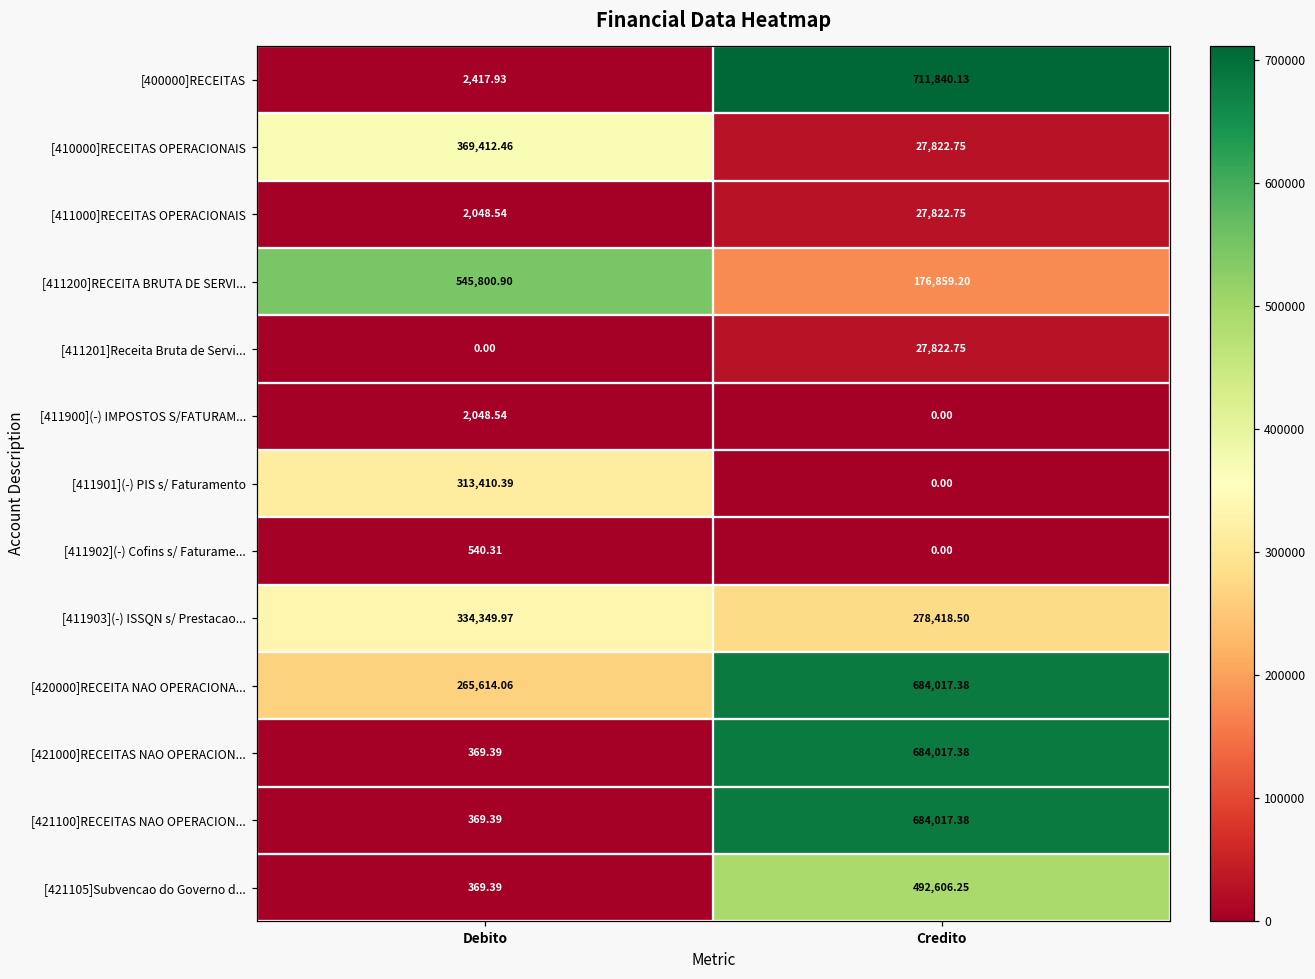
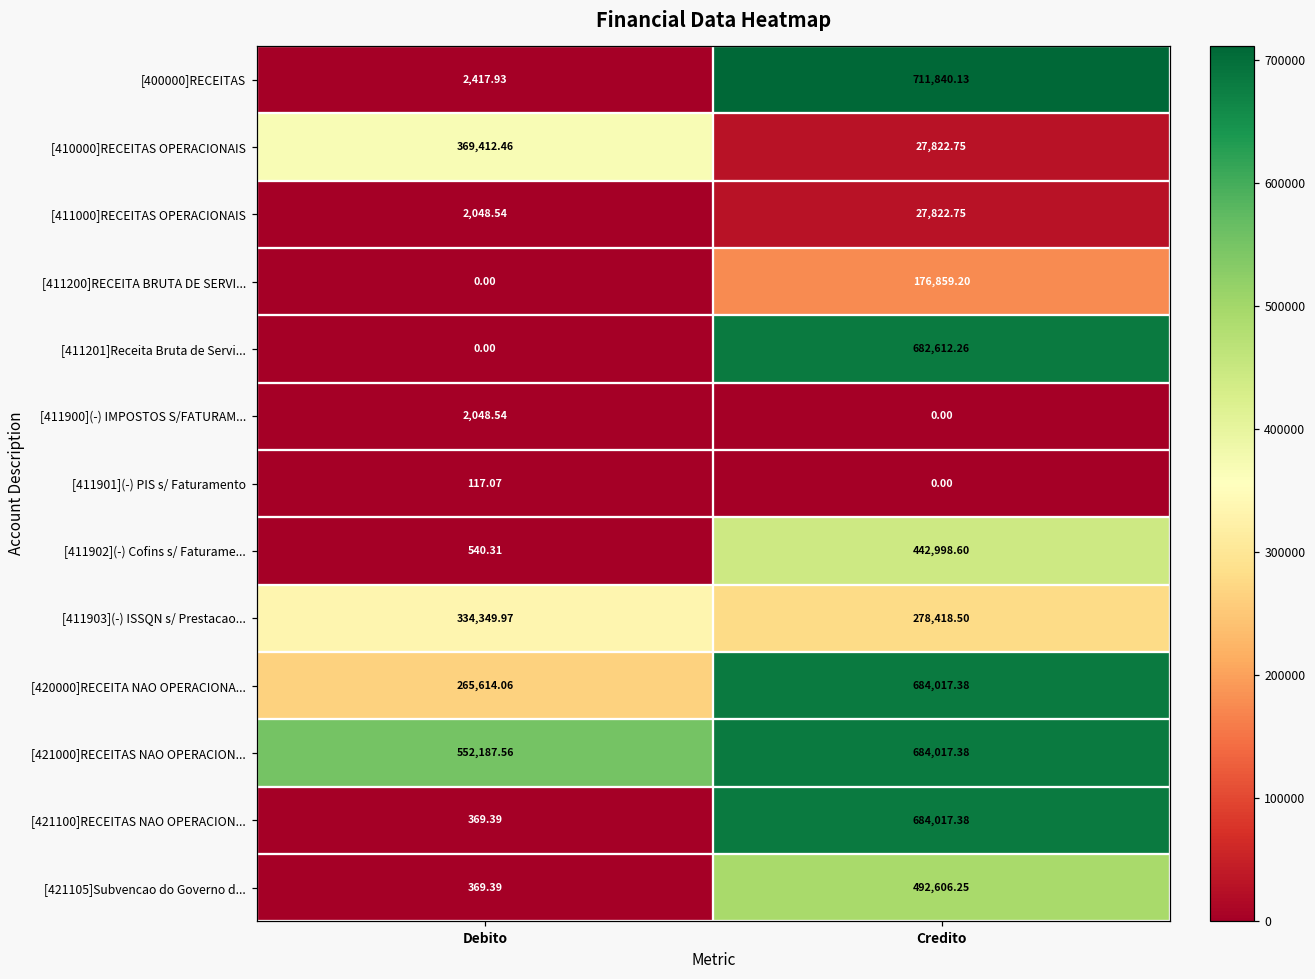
  {
    "[400000]RECEITAS": {
      "Debito": "2,417.93",
      "Credito": "711,840.13"
    },
    "[410000]RECEITAS OPERACIONAIS": {
      "Debito": "369,412.46",
      "Credito": "27,822.75"
    },
    "[411000]RECEITAS OPERACIONAIS": {
      "Debito": "2,048.54",
      "Credito": "27,822.75"
    },
    "[411200]RECEITA BRUTA DE SERVI...": {
-     "Debito": "545,800.90",
+     "Debito": "0.00",
      "Credito": "176,859.20"
    },
    "[411201]Receita Bruta de Servi...": {
      "Debito": "0.00",
-     "Credito": "27,822.75"
+     "Credito": "682,612.26"
    },
    "[411900](-) IMPOSTOS S/FATURAM...": {
      "Debito": "2,048.54",
      "Credito": "0.00"
    },
    "[411901](-) PIS s/ Faturamento": {
-     "Debito": "313,410.39",
+     "Debito": "117.07",
      "Credito": "0.00"
    },
    "[411902](-) Cofins s/ Faturame...": {
      "Debito": "540.31",
-     "Credito": "0.00"
+     "Credito": "442,998.60"
    },
    "[411903](-) ISSQN s/ Prestacao...": {
      "Debito": "334,349.97",
      "Credito": "278,418.50"
    },
    "[420000]RECEITA NAO OPERACIONA...": {
      "Debito": "265,614.06",
      "Credito": "684,017.38"
    },
    "[421000]RECEITAS NAO OPERACION...": {
-     "Debito": "369.39",
+     "Debito": "552,187.56",
      "Credito": "684,017.38"
    },
    "[421100]RECEITAS NAO OPERACION...": {
      "Debito": "369.39",
      "Credito": "684,017.38"
    },
    "[421105]Subvencao do Governo d...": {
      "Debito": "369.39",
      "Credito": "492,606.25"
    }
  }
